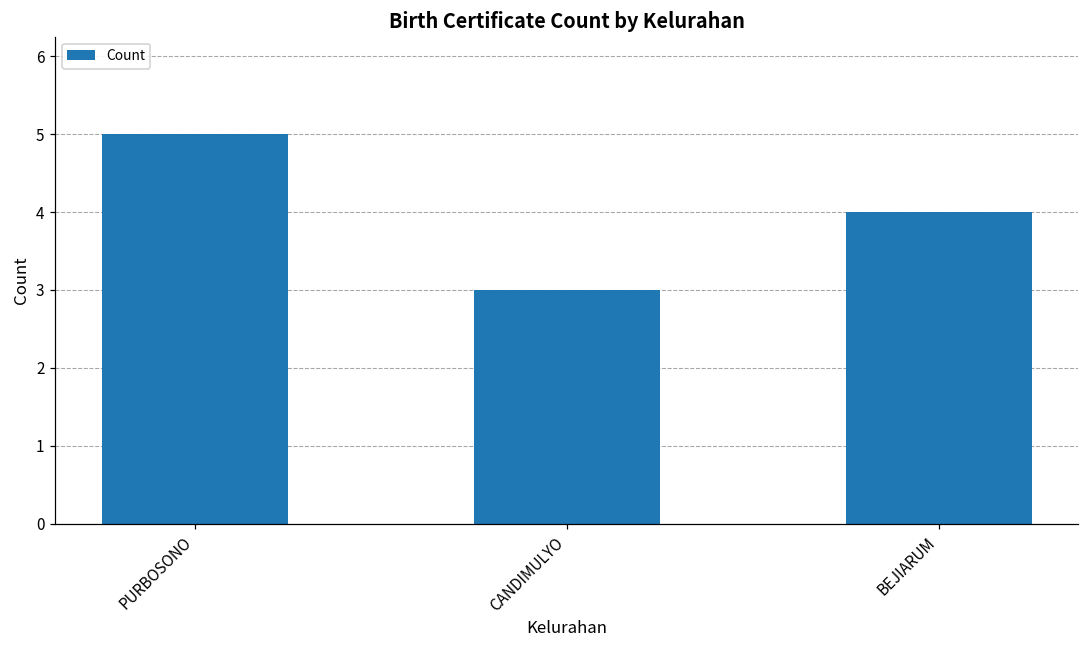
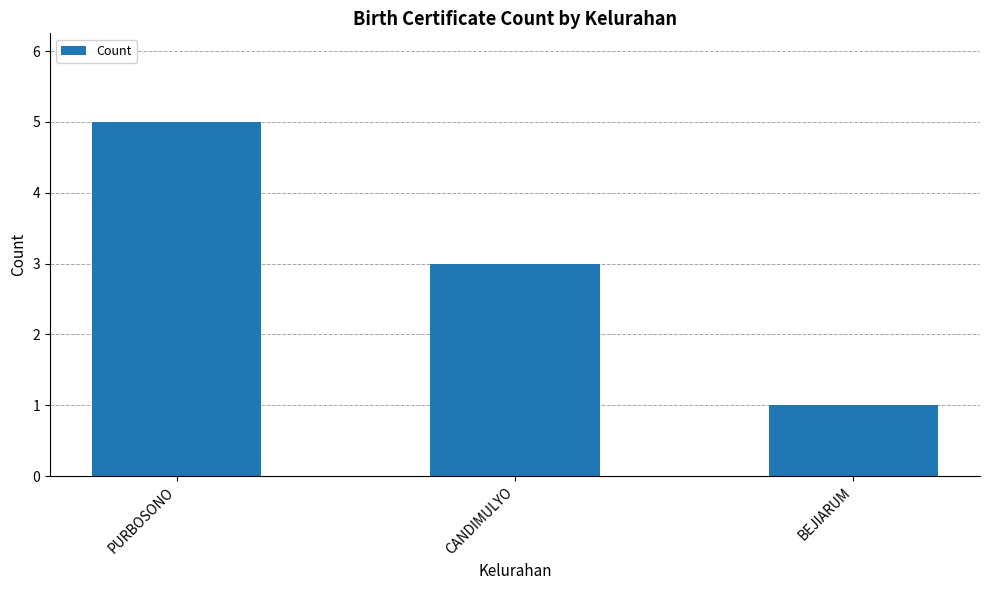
  {
    "PURBOSONO": 5,
    "CANDIMULYO": 3,
-   "BEJIARUM": 4
+   "BEJIARUM": 1
  }
